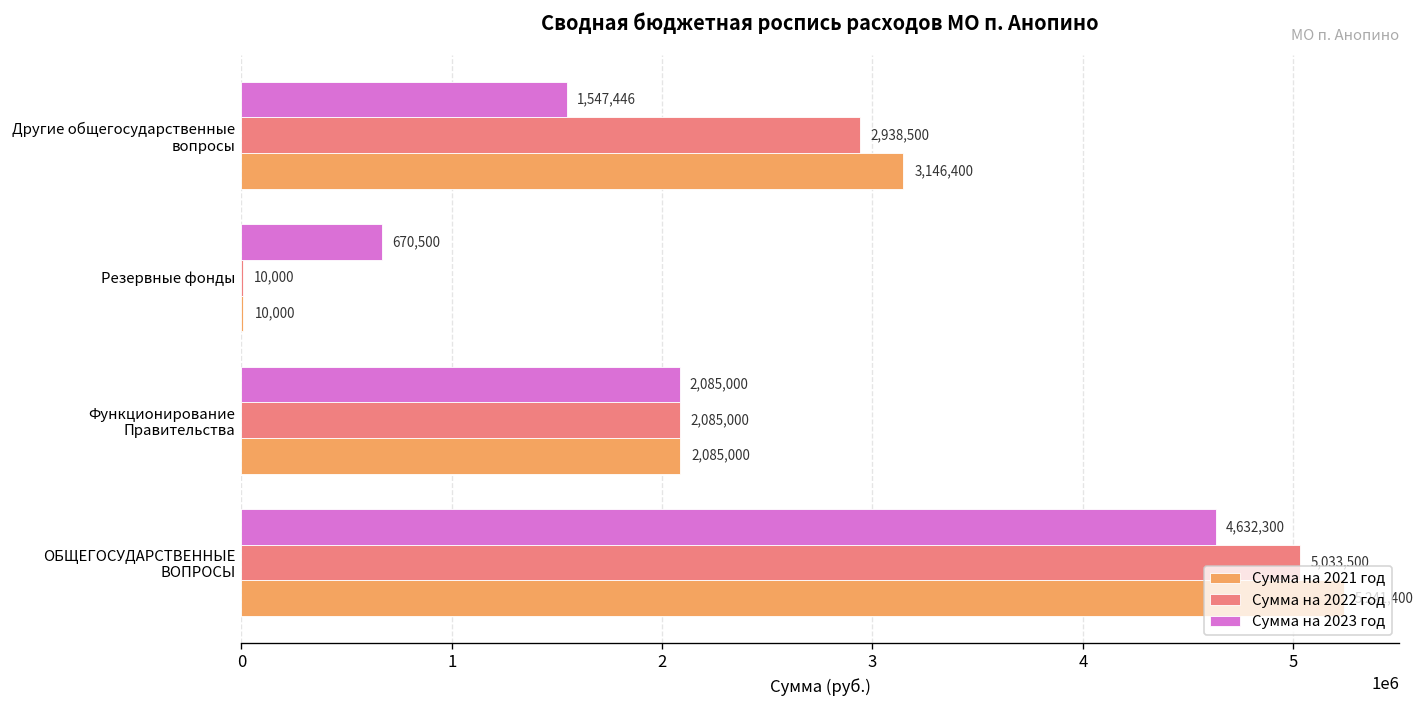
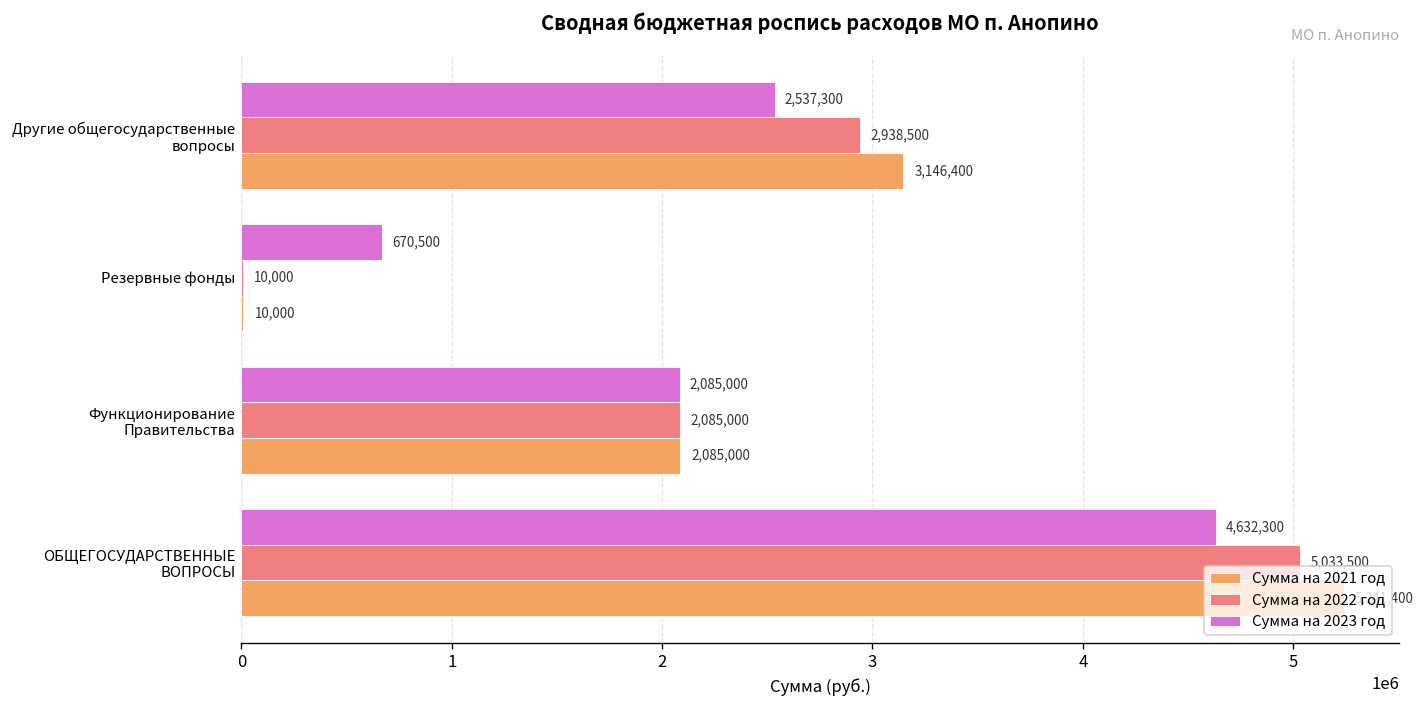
  {
    "Сумма на 2023 год": {
-     "Другие общегосударственные вопросы": "1,547,446",
+     "Другие общегосударственные вопросы": "2,537,300",
      "Резервные фонды": "670,500",
      "Функционирование Правительства": "2,085,000",
      "ОБЩЕГОСУДАРСТВЕННЫЕ ВОПРОСЫ": "4,632,300"
    }
  }
